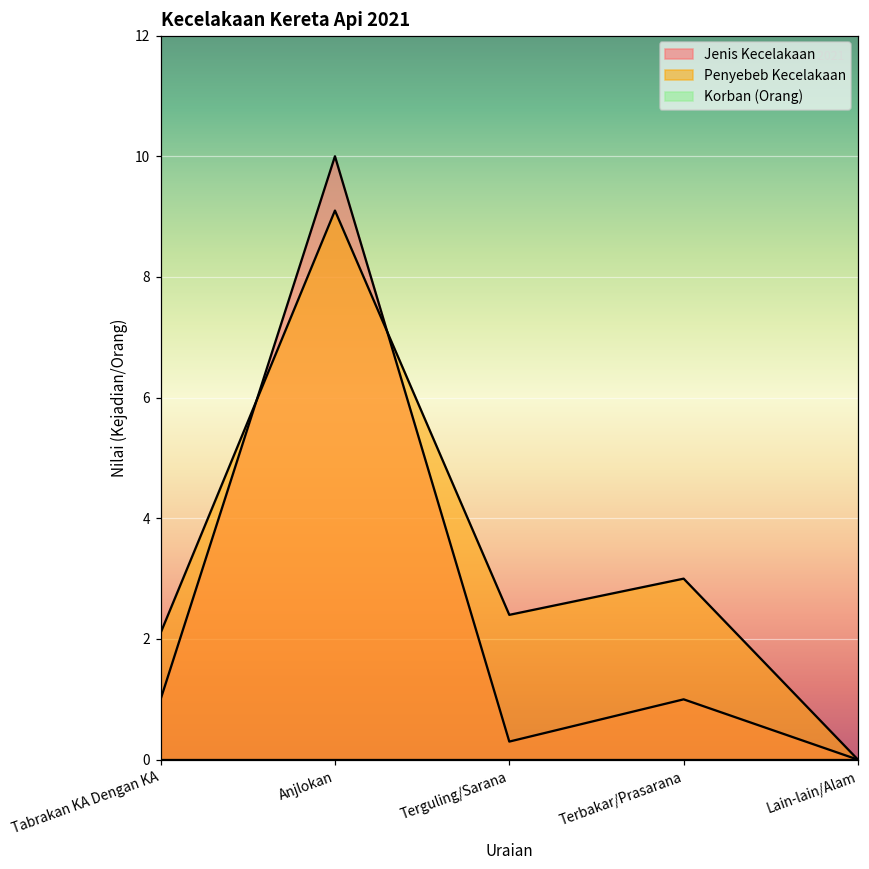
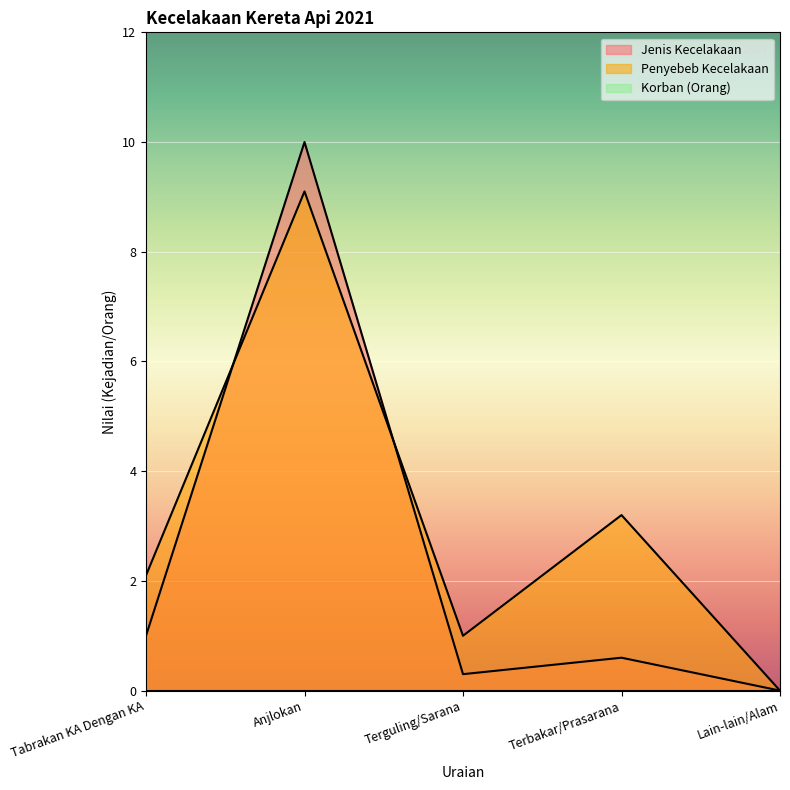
  {
    "Jenis Kecelakaan": {
      "Tabrakan KA Dengan KA": 1.0,
      "Anjlokan": 10.0,
      "Terguling/Sarana": 0.3,
-     "Terbakar/Prasarana": 1.0
+     "Terbakar/Prasarana": 0.6
    },
    "Penyebeb Kecelakaan": {
      "Tabrakan KA Dengan KA": 2.1,
      "Anjlokan": 9.1,
-     "Terguling/Sarana": 2.4,
-     "Terbakar/Prasarana": 3.0
+     "Terguling/Sarana": 1.0,
+     "Terbakar/Prasarana": 3.2
    },
    "Korban (Orang)": {
      "Tabrakan KA Dengan KA": 0.0,
      "Anjlokan": 0.0,
      "Terguling/Sarana": 0.0,
      "Terbakar/Prasarana": 0.0
    }
  }
